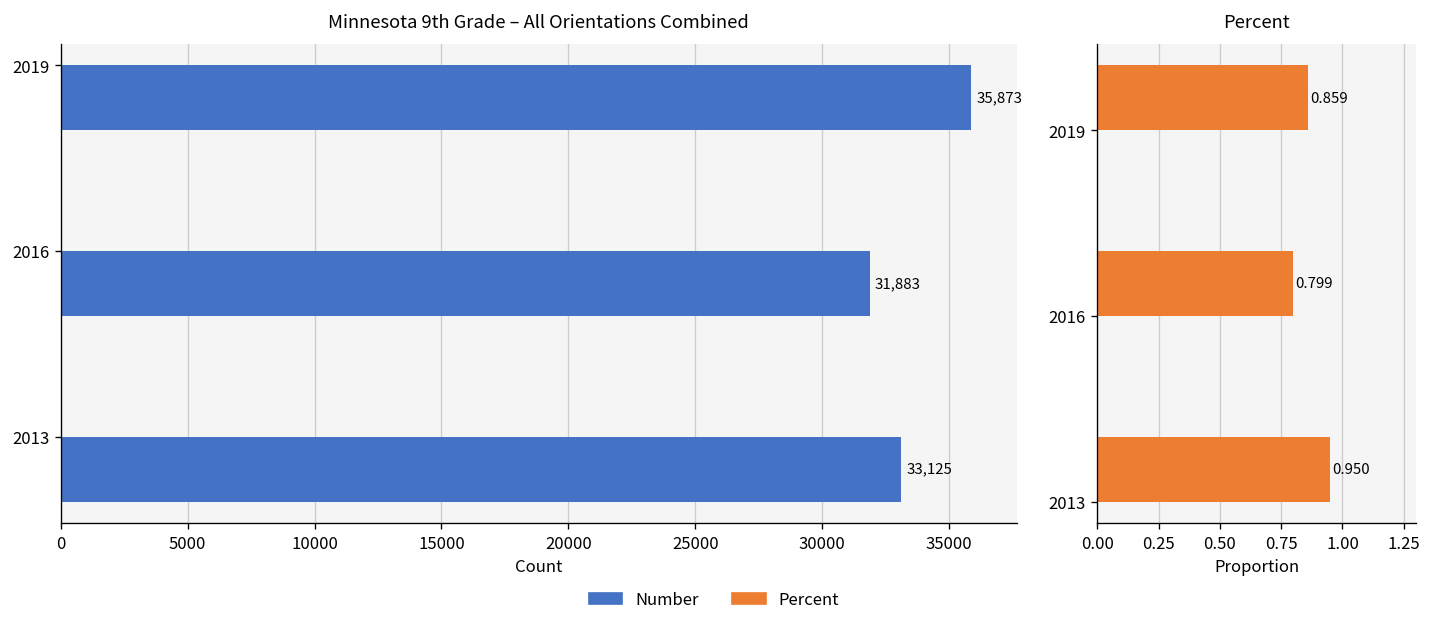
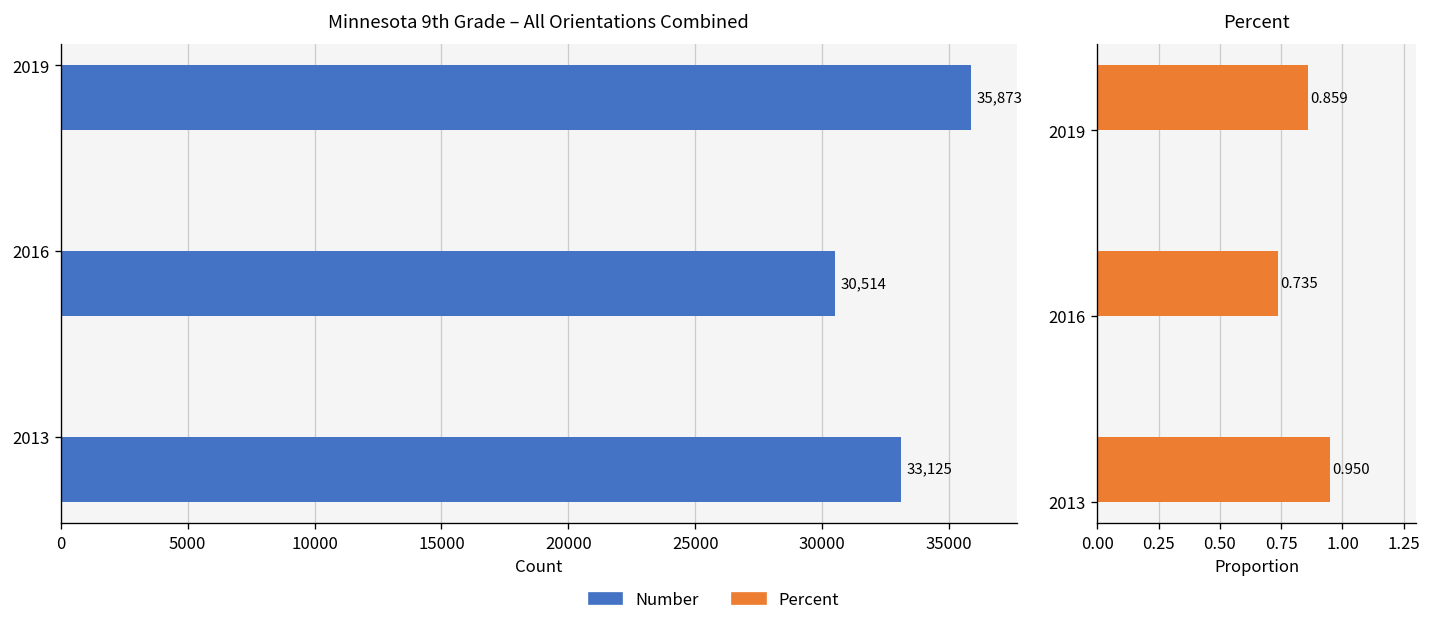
  {
    "Minnesota 9th Grade – All Orientations Combined": {
      "2019": "35,873",
-     "2016": "31,883",
+     "2016": "30,514",
      "2013": "33,125"
    },
    "Percent": {
      "2019": "0.859",
-     "2016": "0.799",
+     "2016": "0.735",
      "2013": "0.950"
    }
  }
